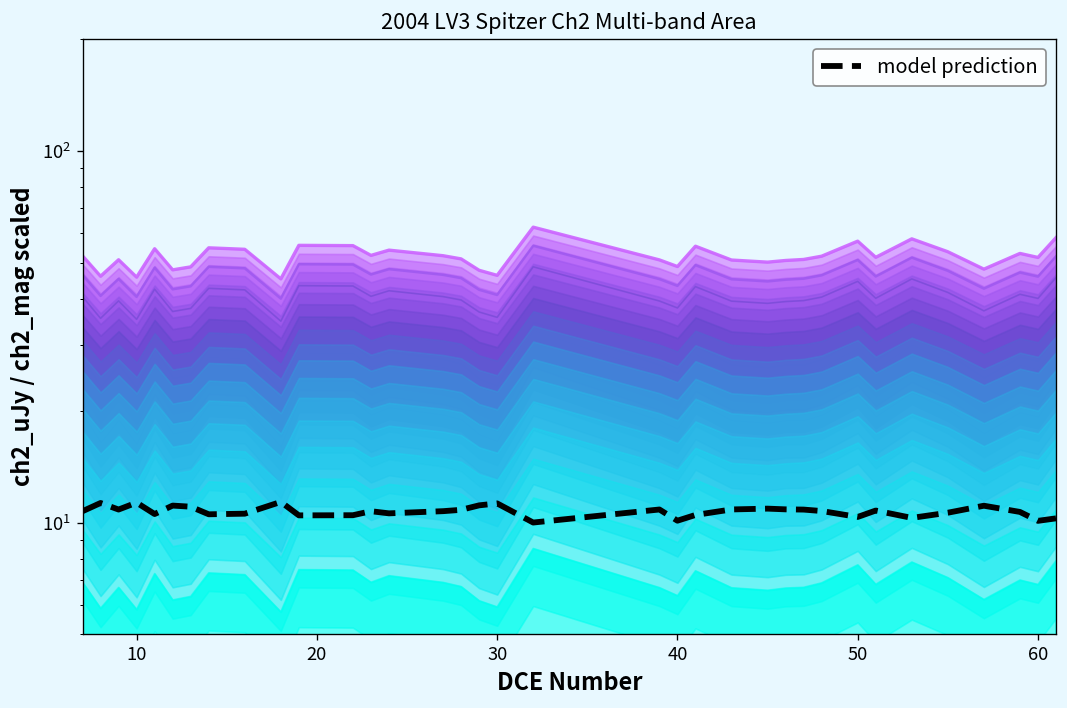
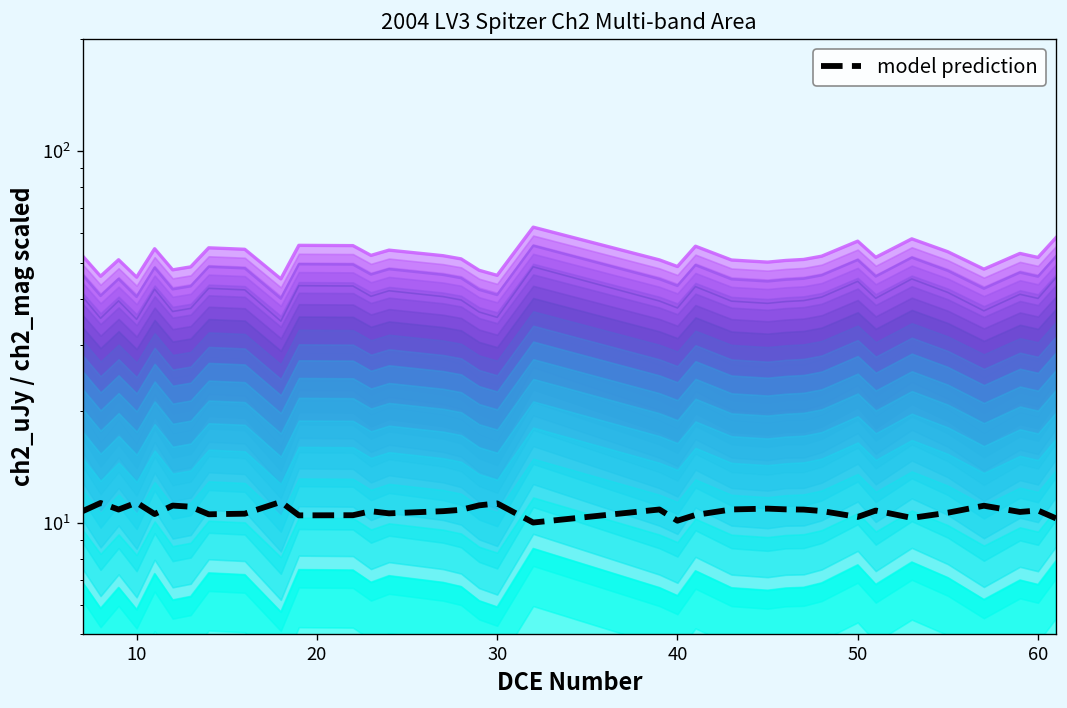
  {
    "model prediction": {
      "10": 11.3,
      "30": 11.3,
      "40": 10.1,
      "50": 10.4,
-     "60": 10.1
+     "60": 10.8
    }
  }
